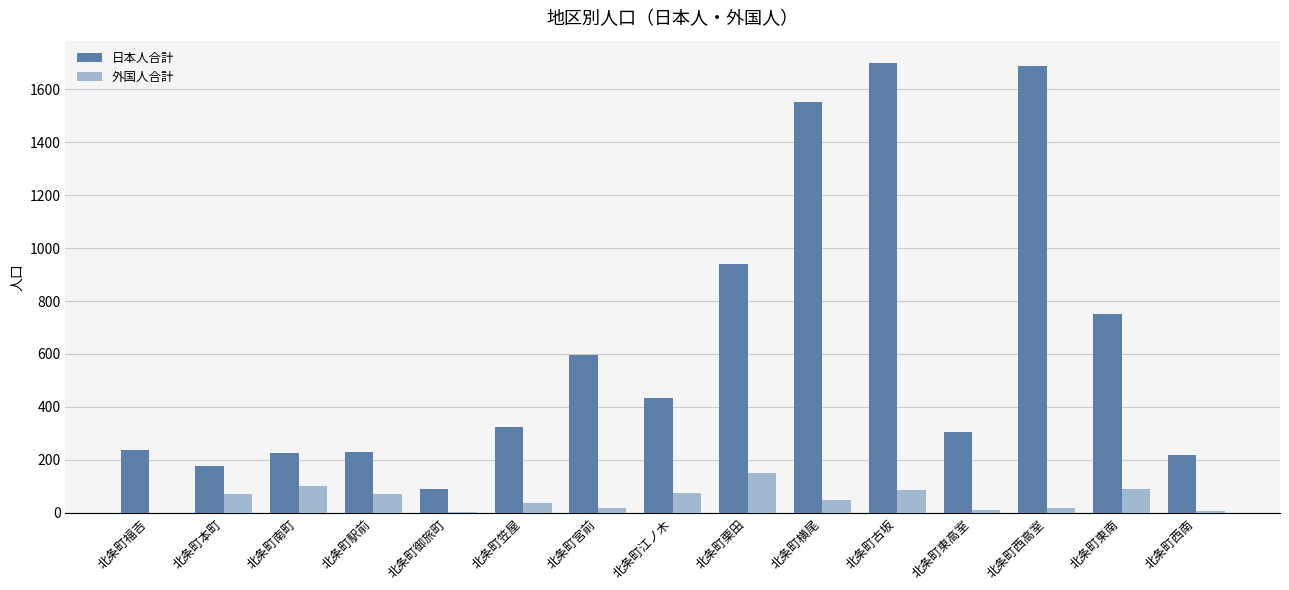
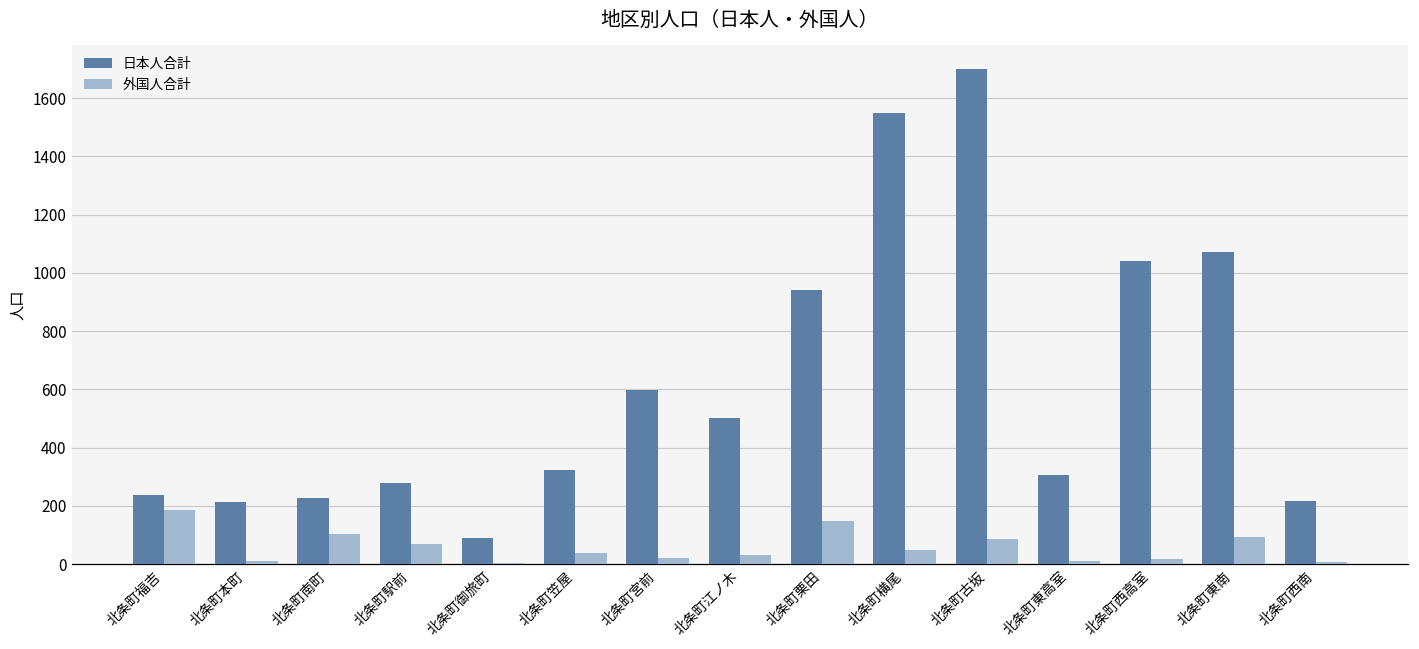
  {
    "日本人合計": {
      "北条町福吉": 240,
-     "北条町本町": 180,
+     "北条町本町": 210,
      "北条町南町": 230,
-     "北条町駅前": 230,
+     "北条町駅前": 280,
      "北条町御旅町": 90,
      "北条町笠屋": 320,
      "北条町宮前": 600,
-     "北条町江ノ木": 440,
+     "北条町江ノ木": 500,
      "北条町栗田": 940,
      "北条町横尾": 1550,
      "北条町古坂": 1700,
      "北条町東高室": 310,
-     "北条町西高室": 1690,
-     "北条町東南": 750,
+     "北条町西高室": 1040,
+     "北条町東南": 1070,
      "北条町西南": 220
    },
    "外国人合計": {
-     "北条町福吉": 0,
-     "北条町本町": 70,
+     "北条町福吉": 190,
+     "北条町本町": 10,
      "北条町南町": 100,
      "北条町駅前": 70,
      "北条町笠屋": 40,
      "北条町宮前": 20,
-     "北条町江ノ木": 80,
+     "北条町江ノ木": 30,
      "北条町栗田": 150,
      "北条町横尾": 50,
      "北条町古坂": 90,
      "北条町東高室": 10,
      "北条町西高室": 20,
      "北条町東南": 90
    }
  }
